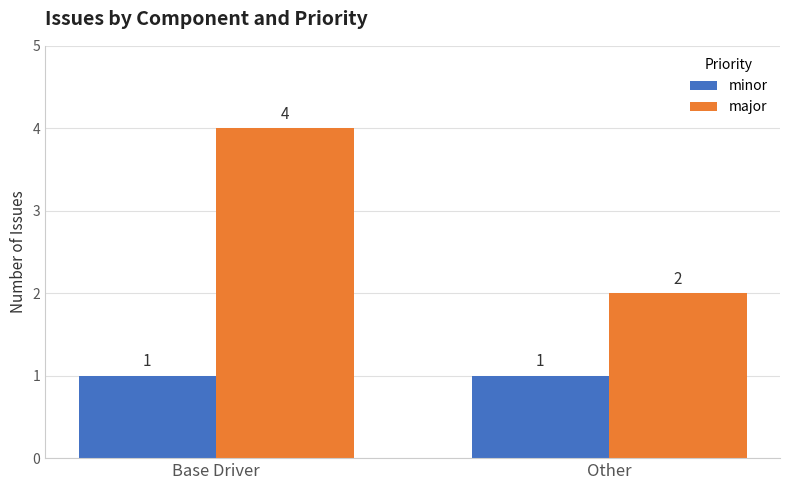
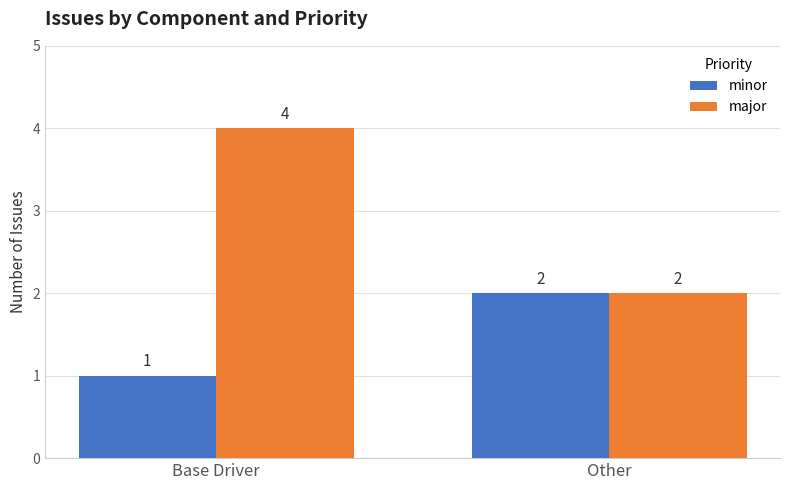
  {
    "minor": {
      "Base Driver": 1,
-     "Other": 1
+     "Other": 2
    },
    "major": {
      "Base Driver": 4,
      "Other": 2
    }
  }
